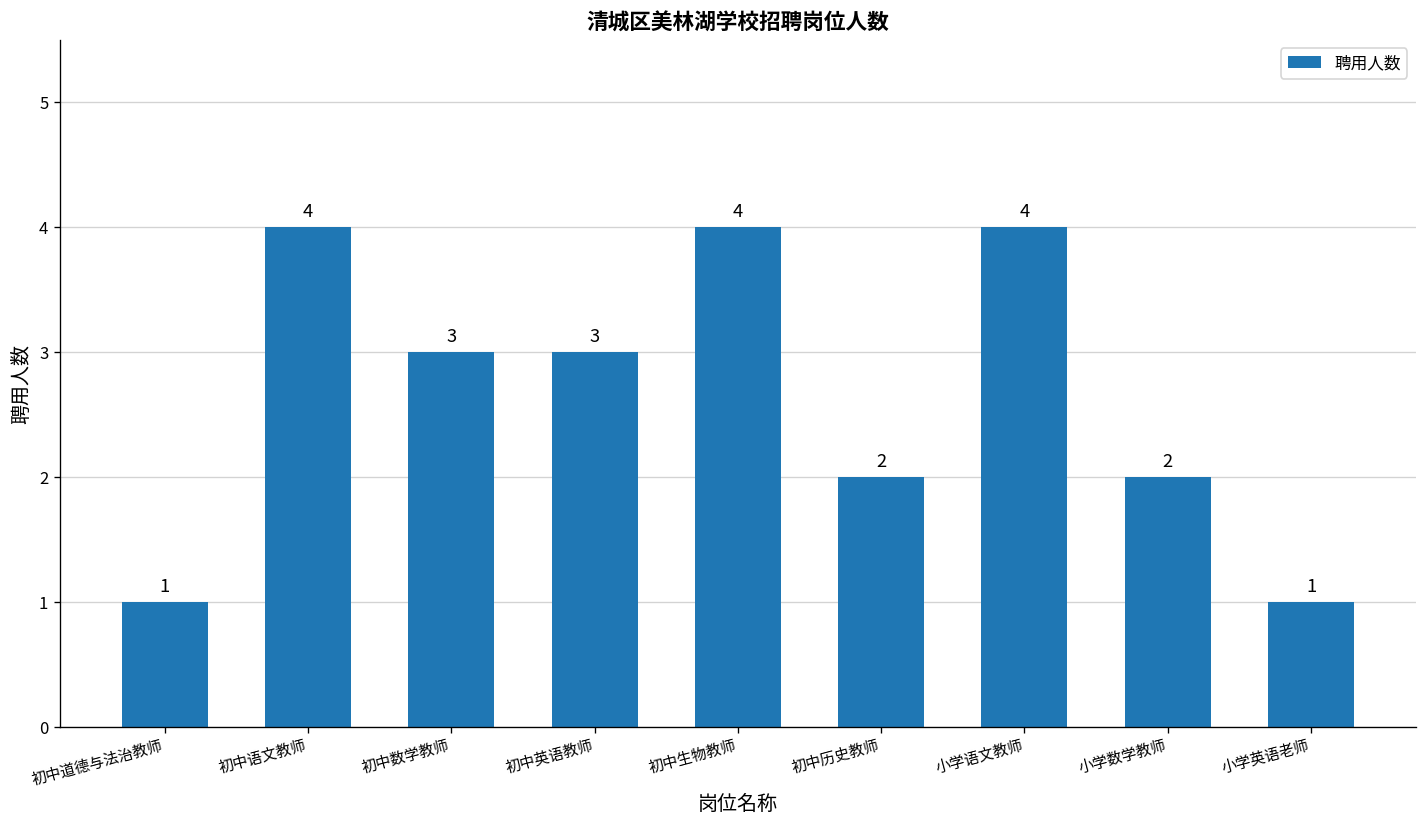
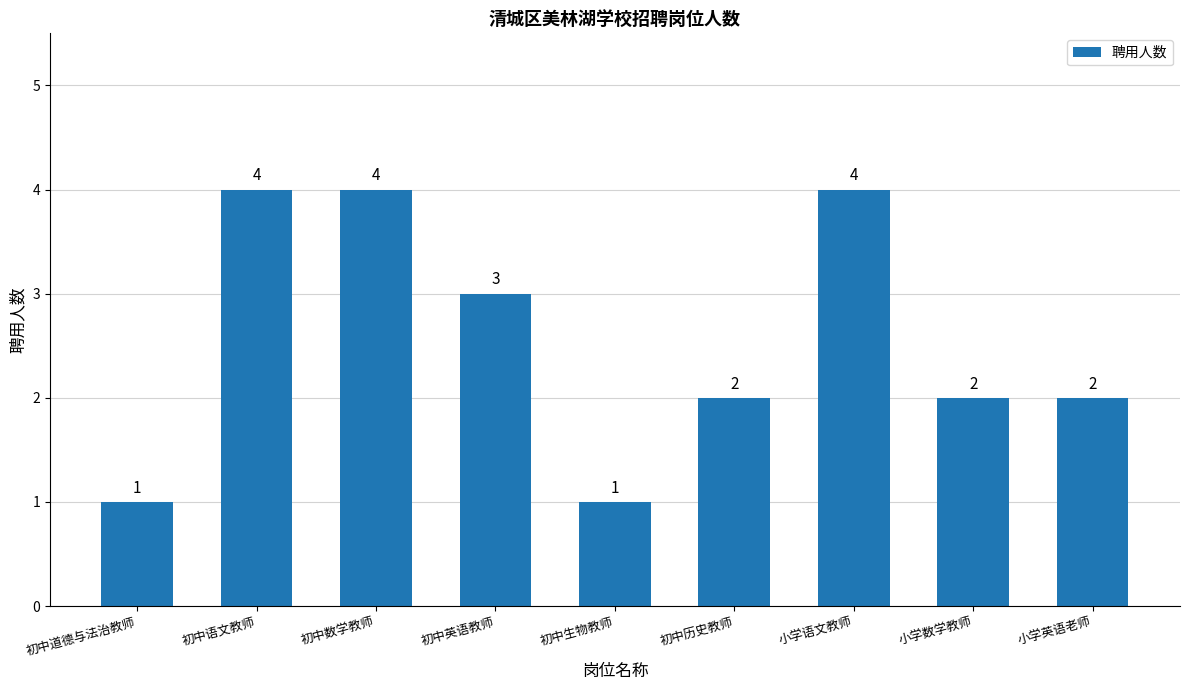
  {
    "初中道德与法治教师": 1,
    "初中语文教师": 4,
-   "初中数学教师": 3,
+   "初中数学教师": 4,
    "初中英语教师": 3,
-   "初中生物教师": 4,
+   "初中生物教师": 1,
    "初中历史教师": 2,
    "小学语文教师": 4,
    "小学数学教师": 2,
-   "小学英语老师": 1
+   "小学英语老师": 2
  }
